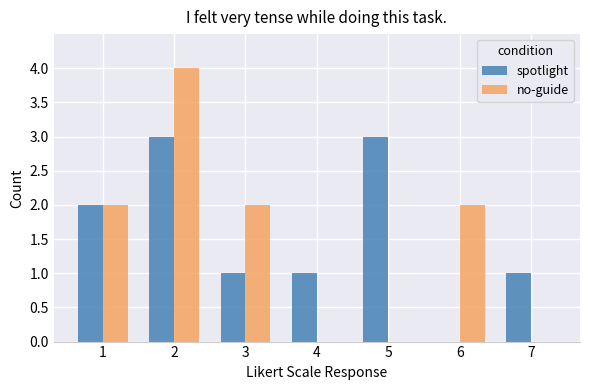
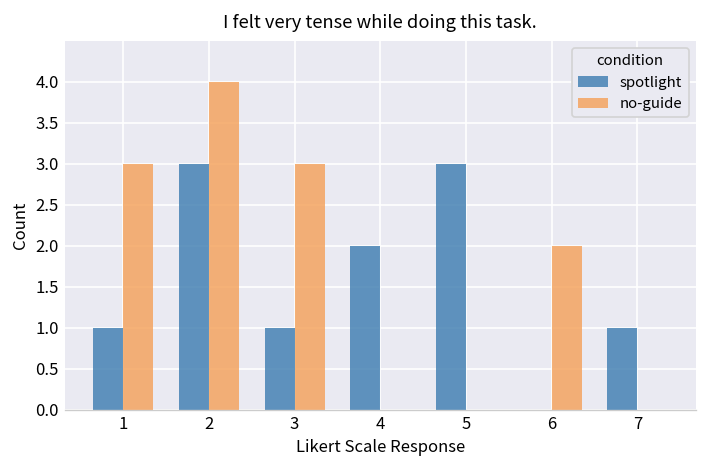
  {
    "spotlight": {
-     "1": 2,
+     "1": 1,
      "2": 3,
      "3": 1,
-     "4": 1,
+     "4": 2,
      "5": 3,
      "6": 0,
      "7": 1
    },
    "no-guide": {
-     "1": 2,
+     "1": 3,
      "2": 4,
-     "3": 2,
+     "3": 3,
      "4": 0,
      "5": 0,
      "6": 2,
      "7": 0
    }
  }
